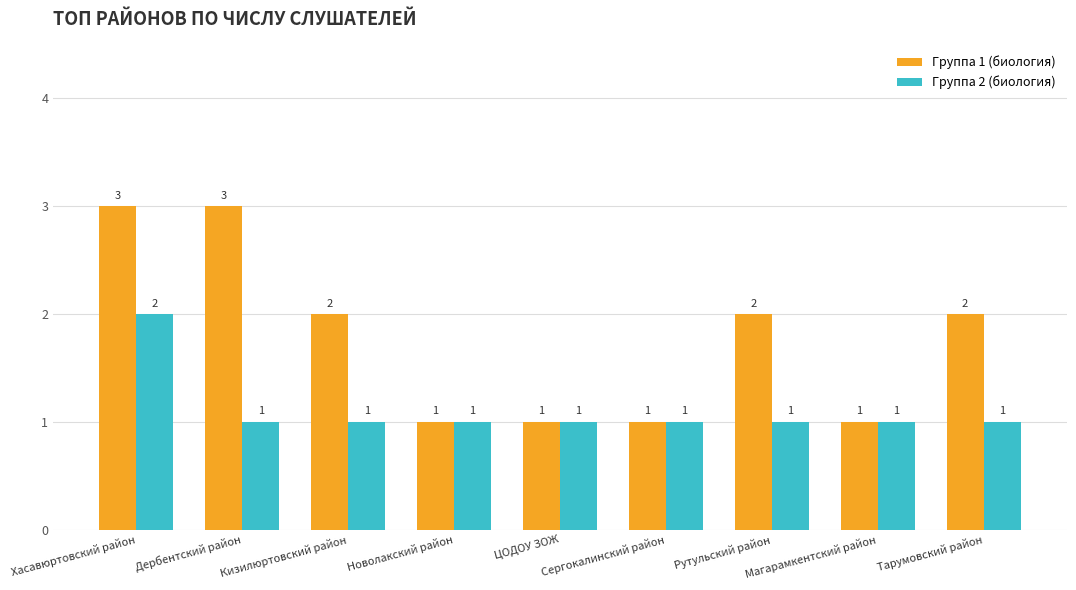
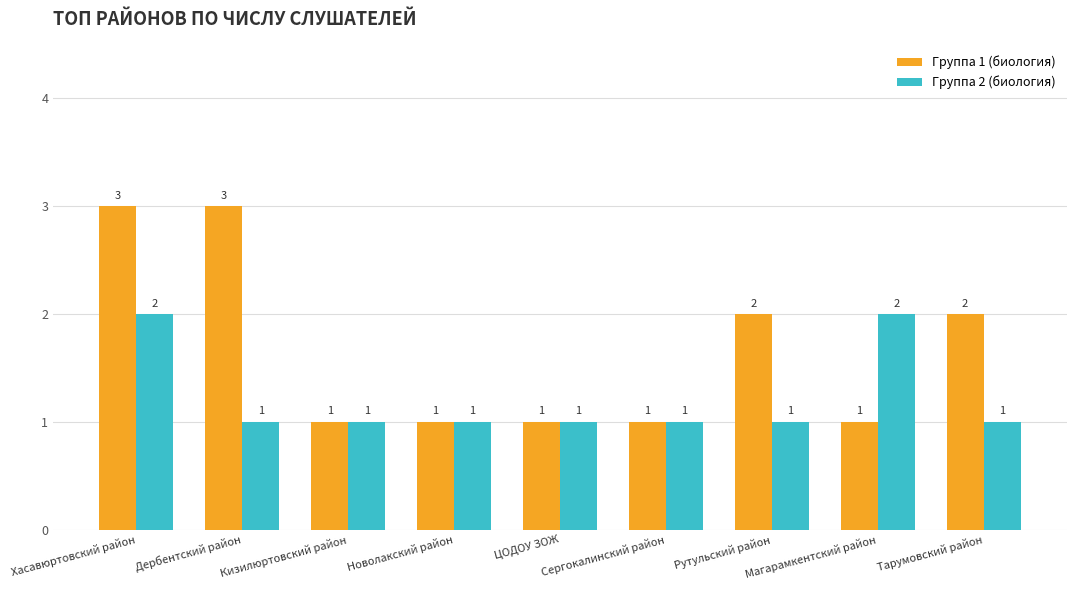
  {
    "Группа 1 (биология)": {
      "Хасавюртовский район": 3,
      "Дербентский район": 3,
-     "Кизилюртовский район": 2,
+     "Кизилюртовский район": 1,
      "Новолакский район": 1,
      "ЦОДОУ ЗОЖ": 1,
      "Сергокалинский район": 1,
      "Рутульский район": 2,
      "Магарамкентский район": 1,
      "Тарумовский район": 2
    },
    "Группа 2 (биология)": {
      "Хасавюртовский район": 2,
      "Дербентский район": 1,
      "Кизилюртовский район": 1,
      "Новолакский район": 1,
      "ЦОДОУ ЗОЖ": 1,
      "Сергокалинский район": 1,
      "Рутульский район": 1,
-     "Магарамкентский район": 1,
+     "Магарамкентский район": 2,
      "Тарумовский район": 1
    }
  }
